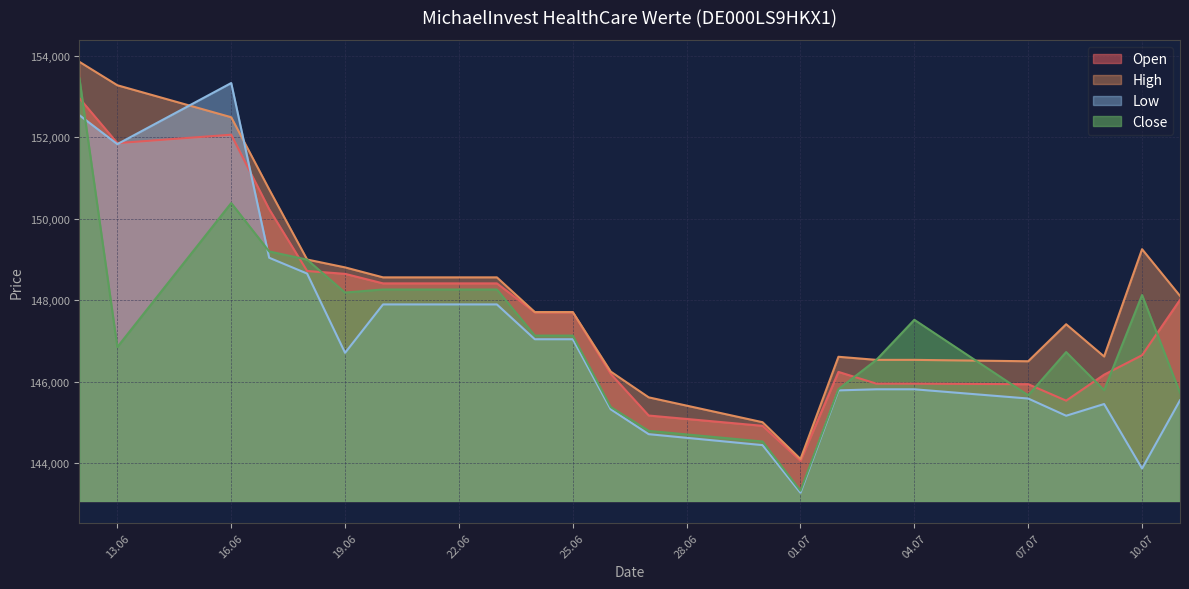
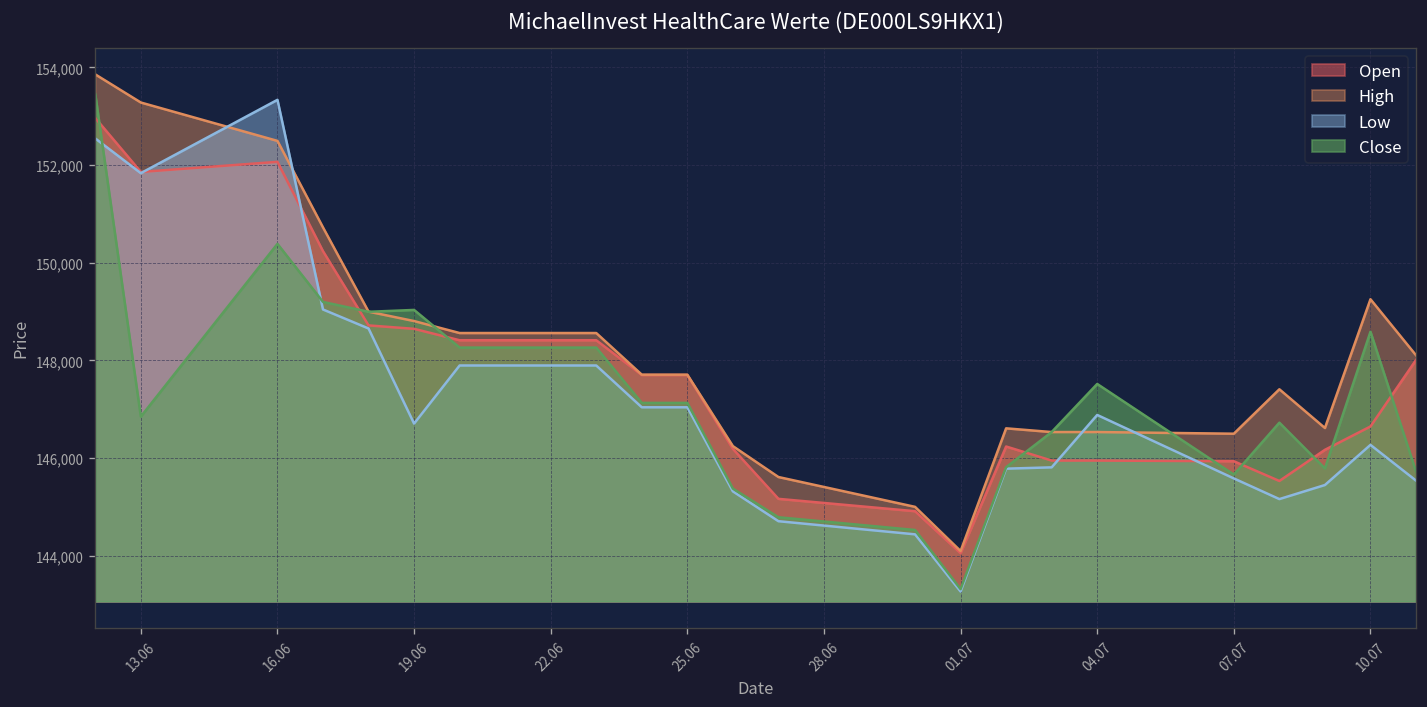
  {
    "Low": {
      "16.06": "153,300",
      "19.06": "146,700",
      "25.06": "147,000",
-     "04.07": "145,800",
+     "04.07": "146,900",
      "07.07": "145,600",
-     "10.07": "143,900"
+     "10.07": "146,300"
    },
    "Close": {
      "13.06": "146,800",
      "16.06": "150,400",
-     "19.06": "148,200",
+     "19.06": "149,000",
      "25.06": "147,100",
      "04.07": "147,500",
      "07.07": "145,700",
-     "10.07": "148,100"
+     "10.07": "148,600"
    }
  }
